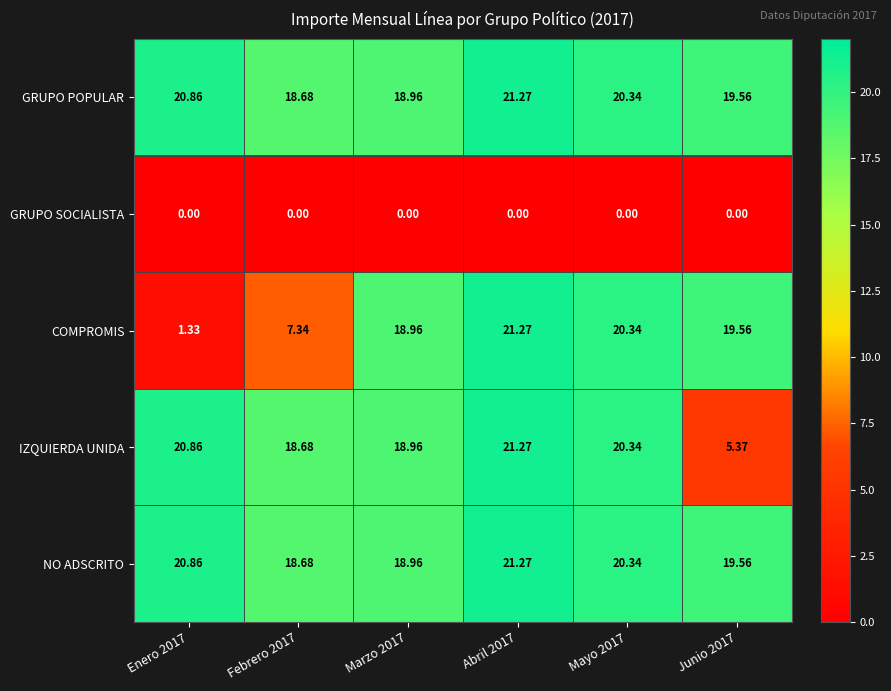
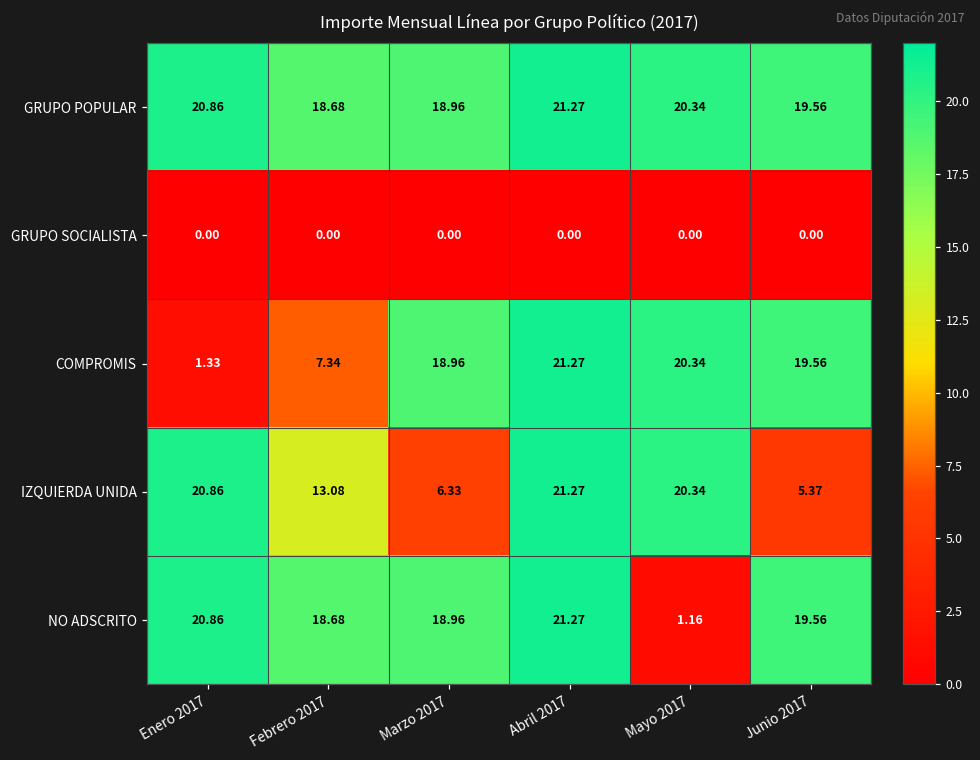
  {
    "GRUPO POPULAR": {
      "Enero 2017": 20.86,
      "Febrero 2017": 18.68,
      "Marzo 2017": 18.96,
      "Abril 2017": 21.27,
      "Mayo 2017": 20.34,
      "Junio 2017": 19.56
    },
    "GRUPO SOCIALISTA": {
      "Enero 2017": 0.00,
      "Febrero 2017": 0.00,
      "Marzo 2017": 0.00,
      "Abril 2017": 0.00,
      "Mayo 2017": 0.00,
      "Junio 2017": 0.00
    },
    "COMPROMIS": {
      "Enero 2017": 1.33,
      "Febrero 2017": 7.34,
      "Marzo 2017": 18.96,
      "Abril 2017": 21.27,
      "Mayo 2017": 20.34,
      "Junio 2017": 19.56
    },
    "IZQUIERDA UNIDA": {
      "Enero 2017": 20.86,
-     "Febrero 2017": 18.68,
-     "Marzo 2017": 18.96,
+     "Febrero 2017": 13.08,
+     "Marzo 2017": 6.33,
      "Abril 2017": 21.27,
      "Mayo 2017": 20.34,
      "Junio 2017": 5.37
    },
    "NO ADSCRITO": {
      "Enero 2017": 20.86,
      "Febrero 2017": 18.68,
      "Marzo 2017": 18.96,
      "Abril 2017": 21.27,
-     "Mayo 2017": 20.34,
+     "Mayo 2017": 1.16,
      "Junio 2017": 19.56
    }
  }
